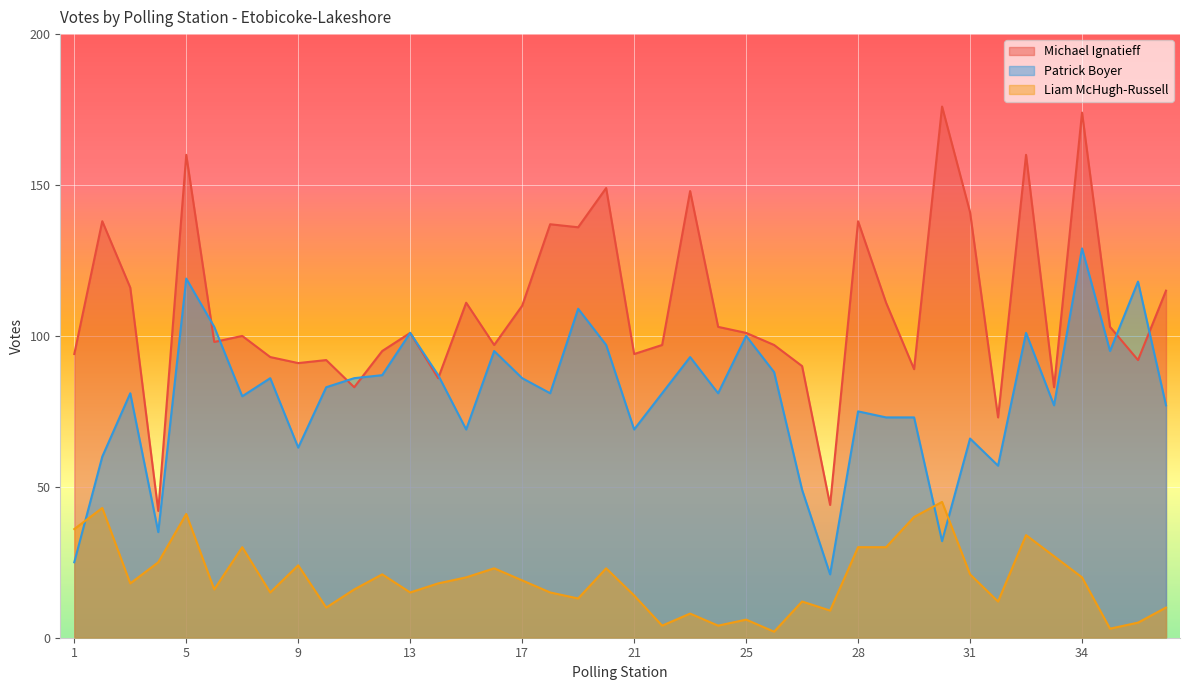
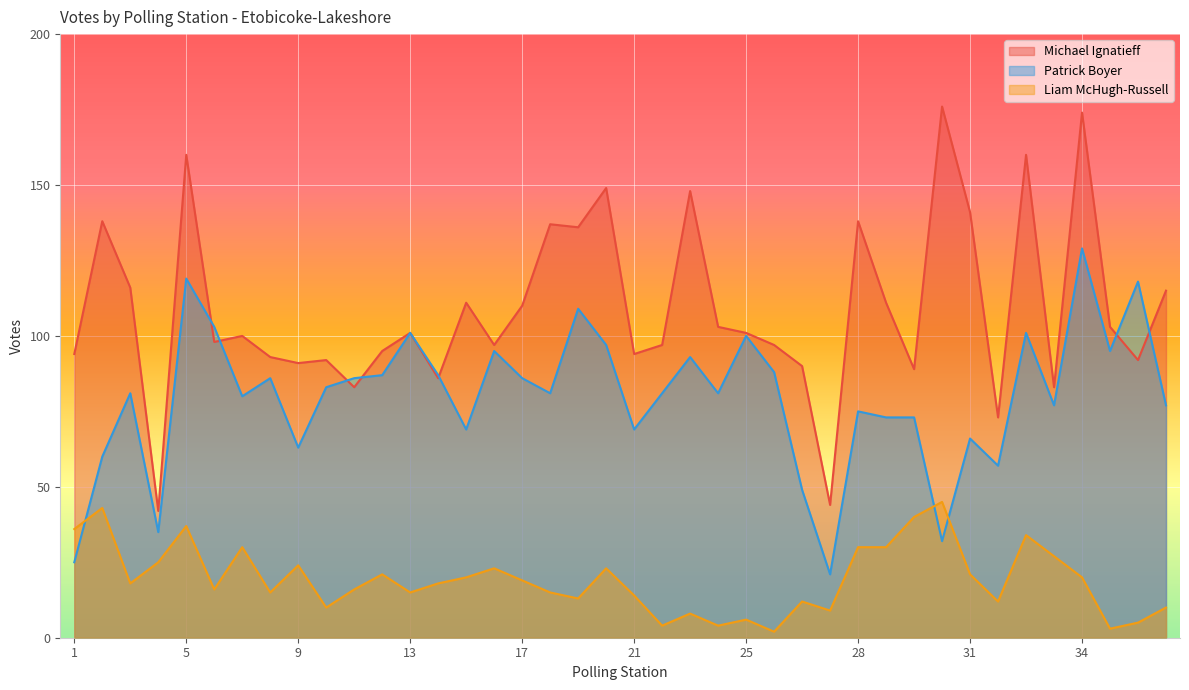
  {
    "Michael Ignatieff": {
      "1": 94,
      "5": 160,
      "9": 91,
      "17": 110,
      "21": 94,
      "25": 101,
      "28": 138,
      "31": 141,
      "34": 174
    },
    "Patrick Boyer": {
      "1": 25,
      "5": 119,
      "9": 63,
      "17": 86,
      "21": 69,
      "25": 100,
      "28": 75,
      "31": 66,
      "34": 129
    },
    "Liam McHugh-Russell": {
      "1": 36,
-     "5": 41,
+     "5": 37,
      "9": 24,
      "13": 15,
      "17": 19,
      "21": 14,
      "25": 6,
      "28": 30,
      "31": 21,
      "34": 20
    }
  }
